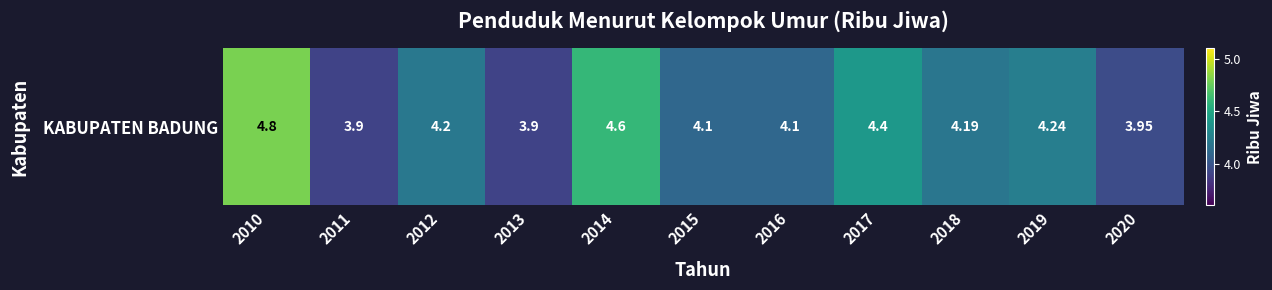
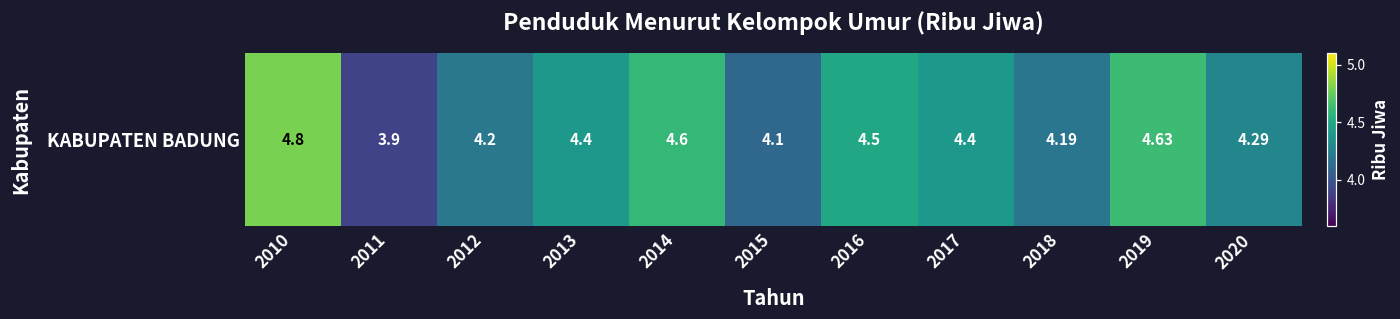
  {
    "KABUPATEN BADUNG": {
      "2010": 4.8,
      "2011": 3.9,
      "2012": 4.2,
-     "2013": 3.9,
+     "2013": 4.4,
      "2014": 4.6,
      "2015": 4.1,
-     "2016": 4.1,
+     "2016": 4.5,
      "2017": 4.4,
      "2018": 4.19,
-     "2019": 4.24,
-     "2020": 3.95
+     "2019": 4.63,
+     "2020": 4.29
    }
  }
